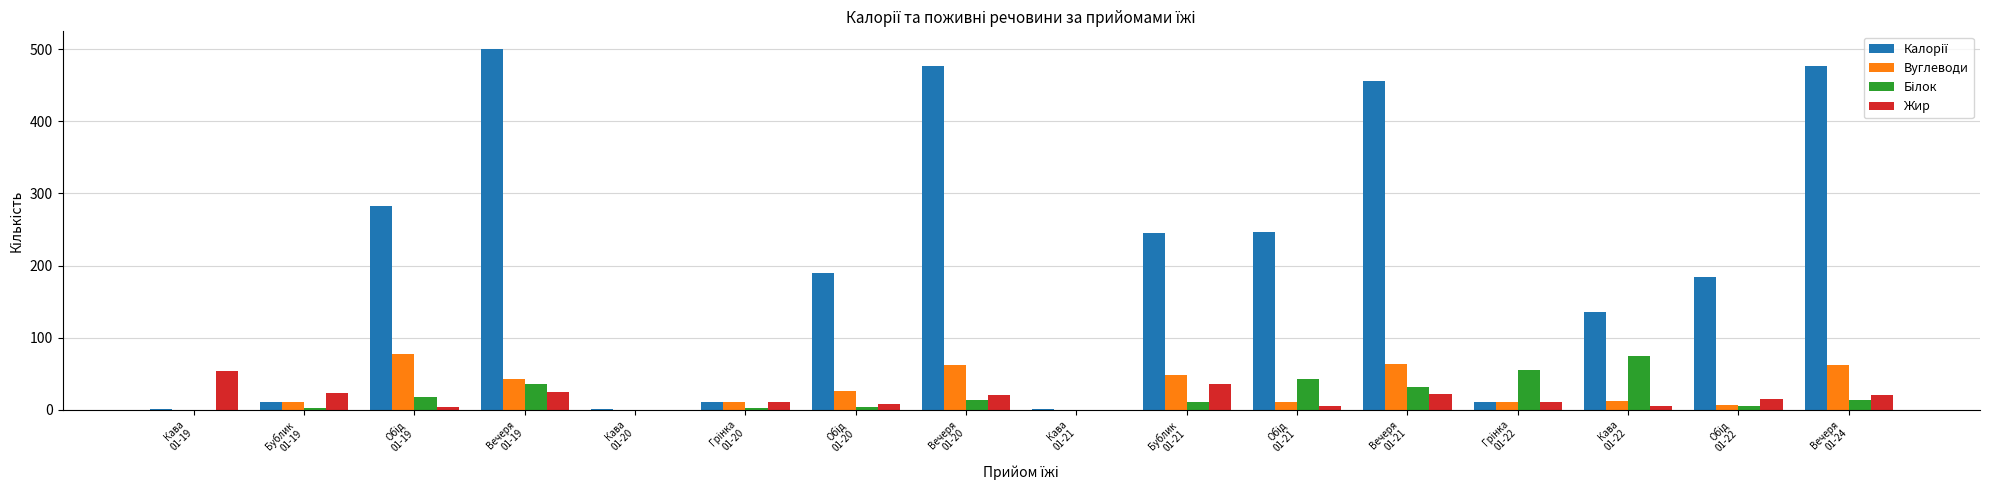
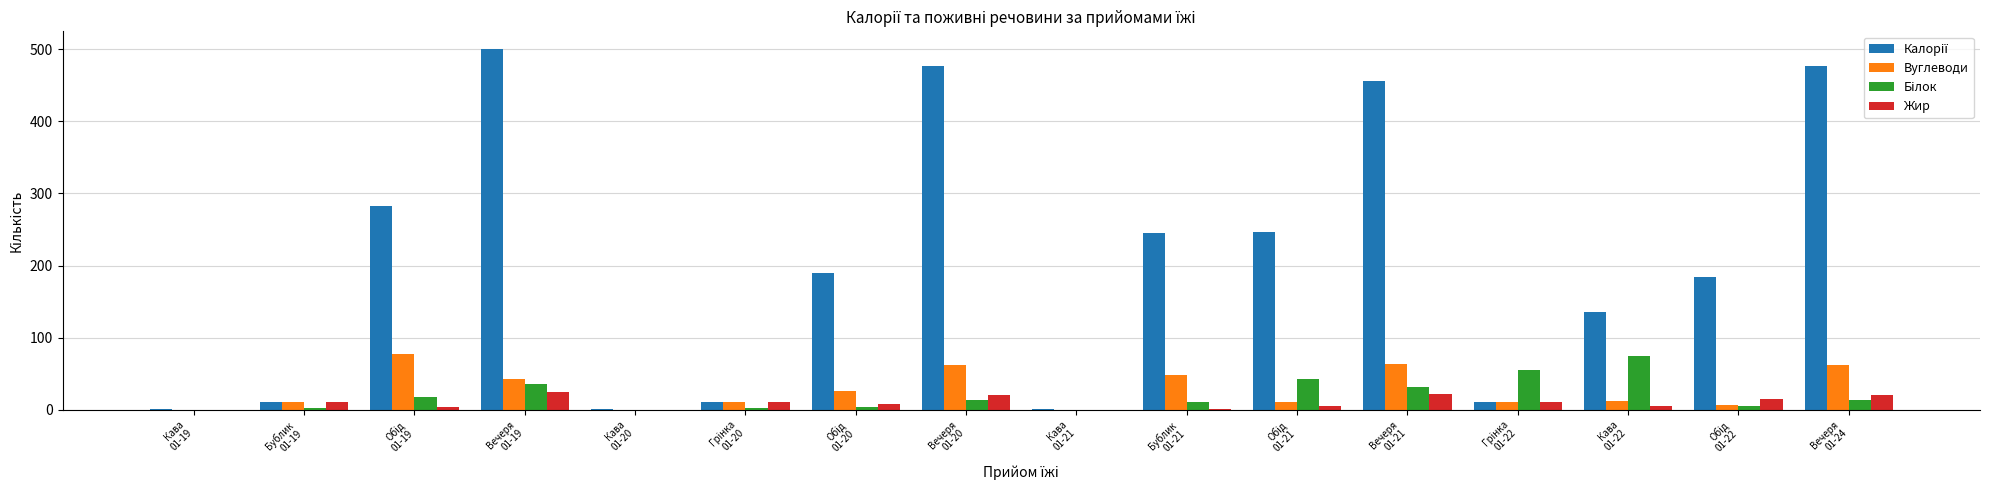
  {
    "Калорії": {
      "Бублик 01-19": 10,
      "Обід 01-19": 280,
      "Вечеря 01-19": 500,
      "Грінка 01-20": 10,
      "Обід 01-20": 190,
      "Вечеря 01-20": 480,
      "Бублик 01-21": 250,
      "Обід 01-21": 250,
      "Вечеря 01-21": 460,
      "Грінка 01-22": 10,
      "Кава 01-22": 140,
      "Обід 01-22": 180,
      "Вечеря 01-24": 480
    },
    "Вуглеводи": {
      "Кава 01-19": 0,
      "Бублик 01-19": 10,
      "Обід 01-19": 80,
      "Вечеря 01-19": 40,
      "Кава 01-20": 0,
      "Грінка 01-20": 10,
      "Обід 01-20": 30,
      "Вечеря 01-20": 60,
      "Кава 01-21": 0,
      "Бублик 01-21": 50,
      "Обід 01-21": 10,
      "Вечеря 01-21": 60,
      "Грінка 01-22": 10,
      "Кава 01-22": 10,
      "Обід 01-22": 10,
      "Вечеря 01-24": 60
    },
    "Білок": {
      "Кава 01-19": 0,
      "Обід 01-19": 20,
      "Вечеря 01-19": 40,
      "Кава 01-20": 0,
      "Вечеря 01-20": 10,
      "Кава 01-21": 0,
      "Бублик 01-21": 10,
      "Обід 01-21": 40,
      "Вечеря 01-21": 30,
      "Грінка 01-22": 60,
      "Кава 01-22": 70,
      "Обід 01-22": 10,
      "Вечеря 01-24": 10
    },
    "Жир": {
-     "Кава 01-19": 50,
-     "Бублик 01-19": 20,
+     "Кава 01-19": 0,
+     "Бублик 01-19": 10,
      "Обід 01-19": 0,
      "Вечеря 01-19": 30,
      "Кава 01-20": 0,
      "Грінка 01-20": 10,
      "Обід 01-20": 10,
      "Вечеря 01-20": 20,
      "Кава 01-21": 0,
-     "Бублик 01-21": 40,
+     "Бублик 01-21": 0,
      "Обід 01-21": 10,
      "Вечеря 01-21": 20,
      "Грінка 01-22": 10,
      "Кава 01-22": 10,
      "Обід 01-22": 20,
      "Вечеря 01-24": 20
    }
  }
